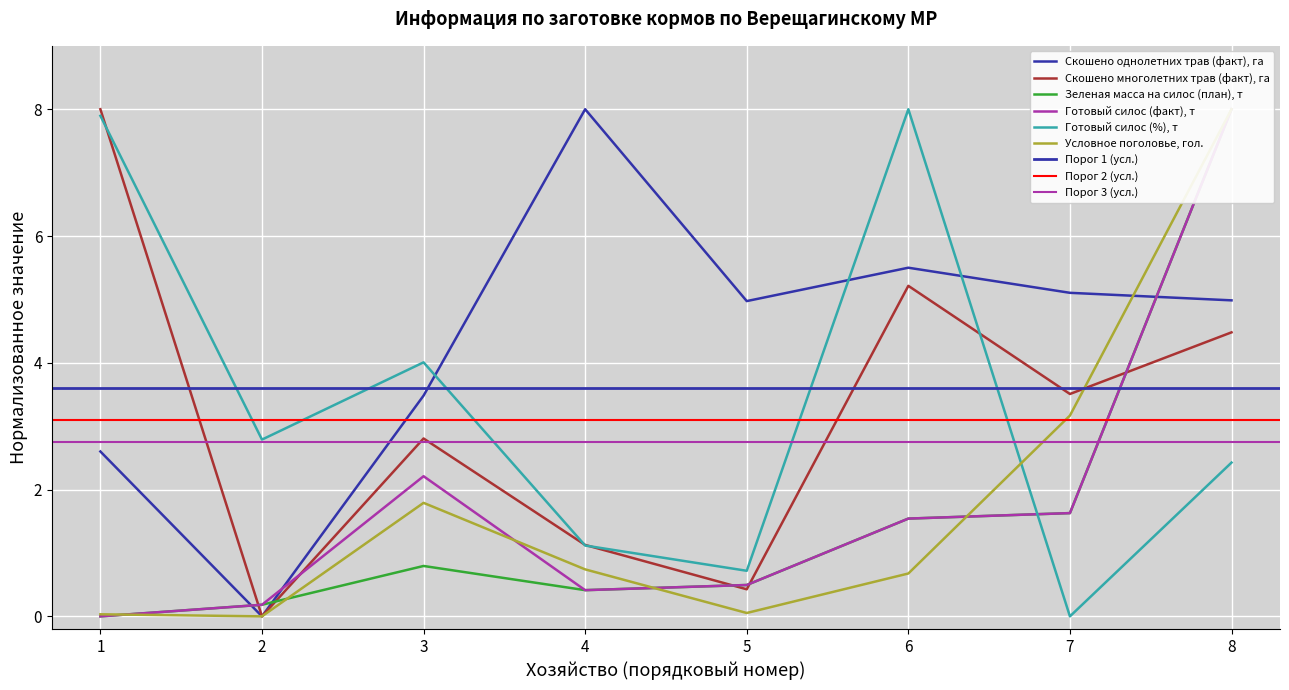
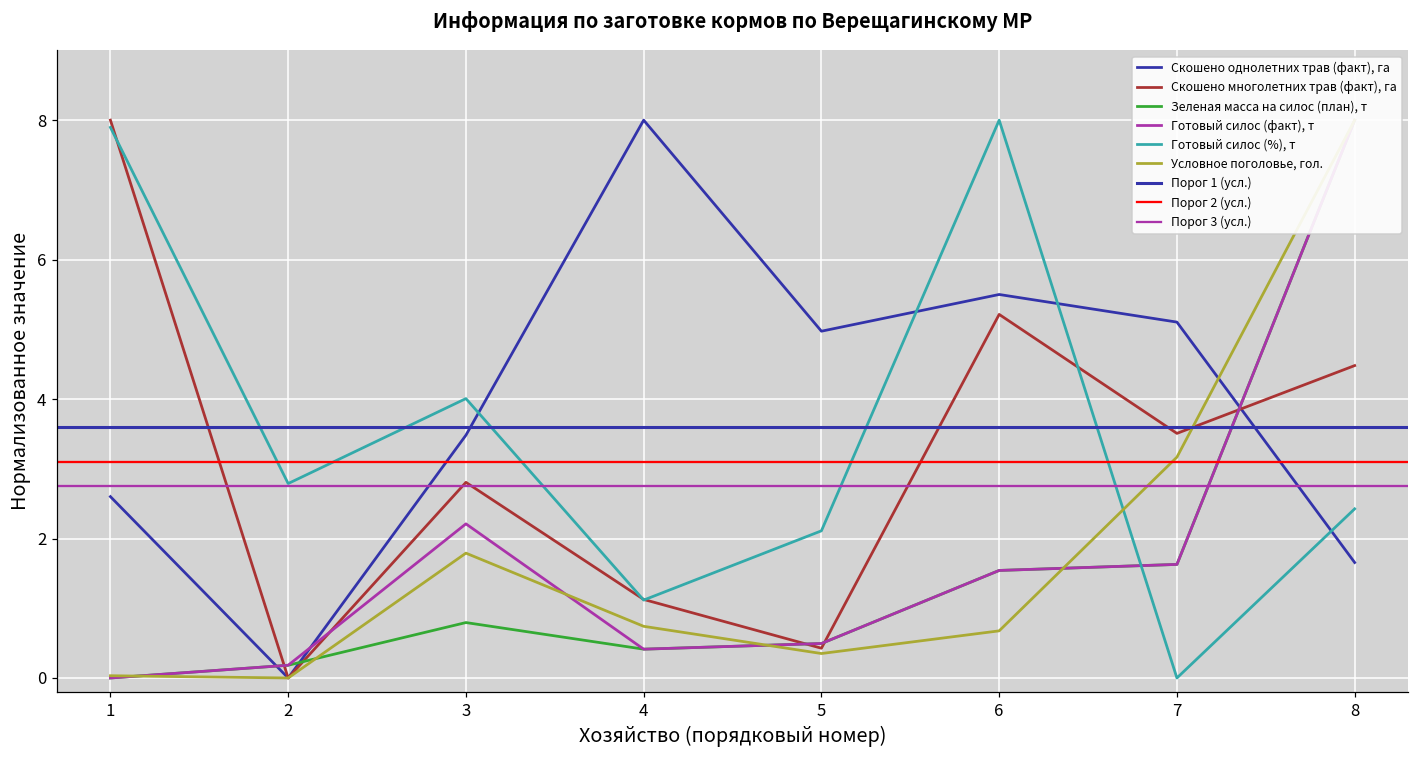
  {
    "Скошено однолетних трав (факт), га": {
      "1": 2.6,
      "3": 3.5,
      "4": 8.0,
      "5": 5.0,
      "6": 5.5,
      "7": 5.1,
-     "8": 5.0
+     "8": 1.7
    },
    "Скошено многолетних трав (факт), га": {
      "1": 8.0,
      "3": 2.8,
      "5": 0.4,
      "6": 5.2,
      "7": 3.5,
      "8": 4.5
    },
    "Зеленая масса на силос (план), т": {
      "3": 0.8
    },
    "Готовый силос (факт), т": {
      "3": 2.2
    },
    "Готовый силос (%), т": {
      "1": 7.9,
      "2": 2.8,
      "3": 4.0,
-     "5": 0.7,
+     "5": 2.1,
      "6": 8.0,
      "7": 0.0,
      "8": 2.4
    },
    "Условное поголовье, гол.": {
      "3": 1.8,
      "4": 0.7,
-     "5": 0.1,
+     "5": 0.4,
      "6": 0.7,
      "7": 3.2
    }
  }
